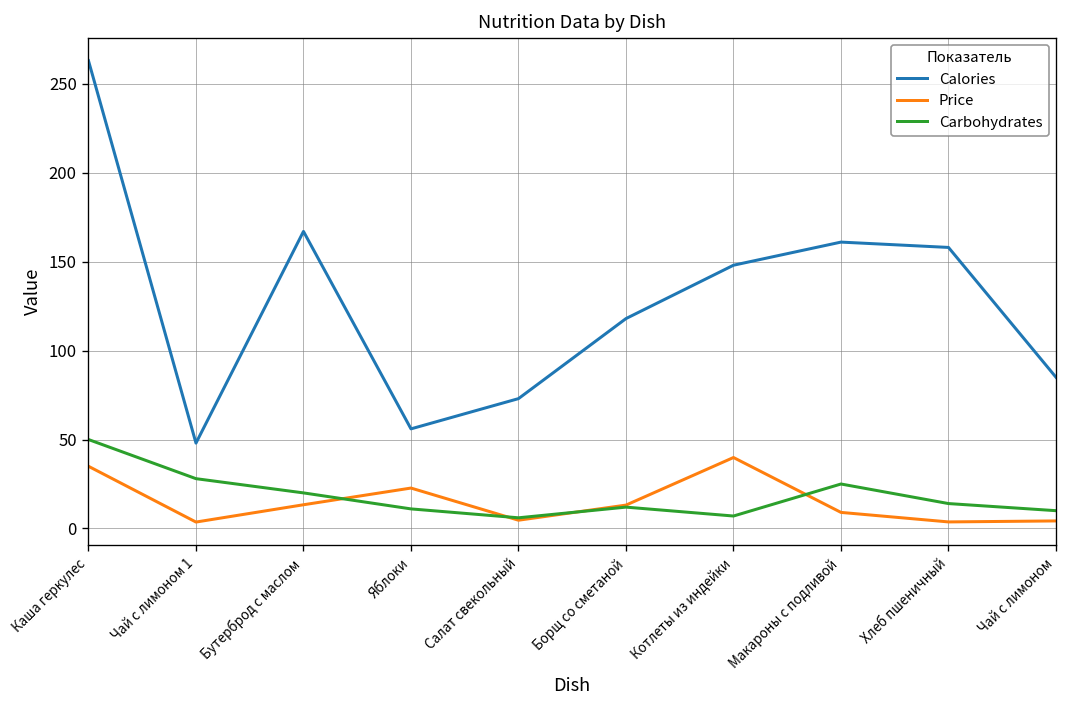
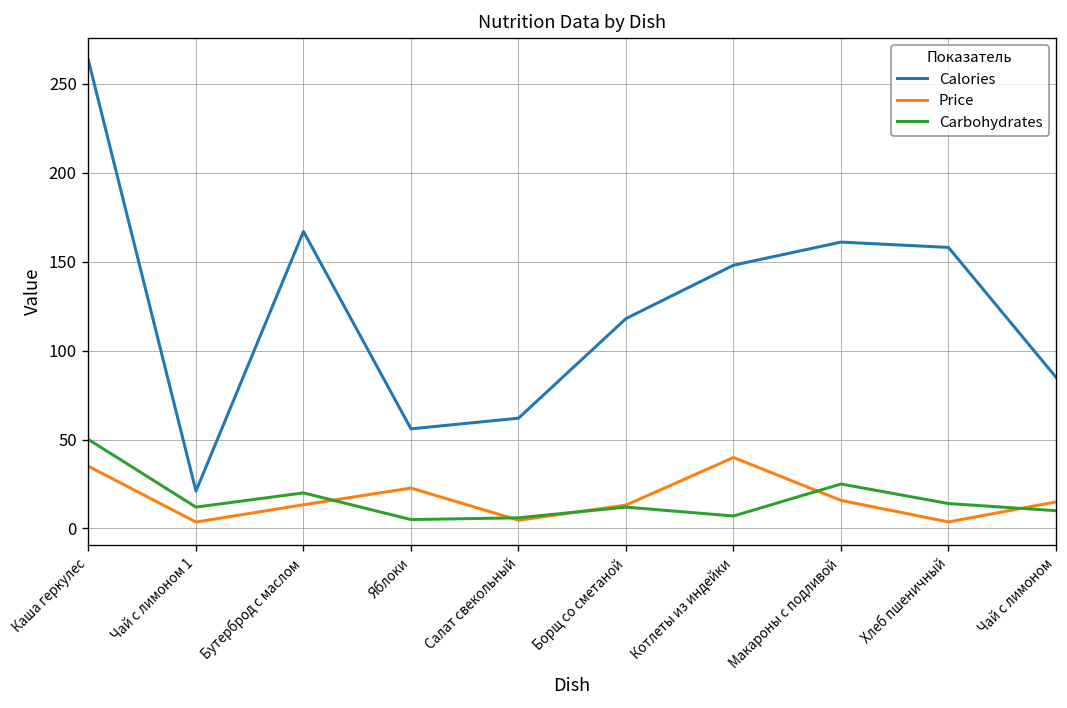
  {
    "Calories": {
      "Каша геркулес": 263,
-     "Чай с лимоном 1": 48,
+     "Чай с лимоном 1": 21,
      "Бутерброд с маслом": 167,
      "Яблоки": 56,
-     "Салат свекольный": 73,
+     "Салат свекольный": 62,
      "Борщ со сметаной": 118,
      "Котлеты из индейки": 148,
      "Макароны с подливой": 161,
      "Хлеб пшеничный": 158,
      "Чай с лимоном": 85
    },
    "Price": {
      "Каша геркулес": 35,
      "Чай с лимоном 1": 4,
      "Бутерброд с маслом": 13,
      "Яблоки": 23,
      "Котлеты из индейки": 40,
-     "Макароны с подливой": 9,
+     "Макароны с подливой": 16,
      "Хлеб пшеничный": 4,
-     "Чай с лимоном": 4
+     "Чай с лимоном": 15
    },
    "Carbohydrates": {
      "Каша геркулес": 50,
-     "Чай с лимоном 1": 28,
+     "Чай с лимоном 1": 12,
      "Бутерброд с маслом": 20,
-     "Яблоки": 11,
+     "Яблоки": 5,
      "Котлеты из индейки": 7,
      "Макароны с подливой": 25,
      "Хлеб пшеничный": 14,
      "Чай с лимоном": 10
    }
  }
